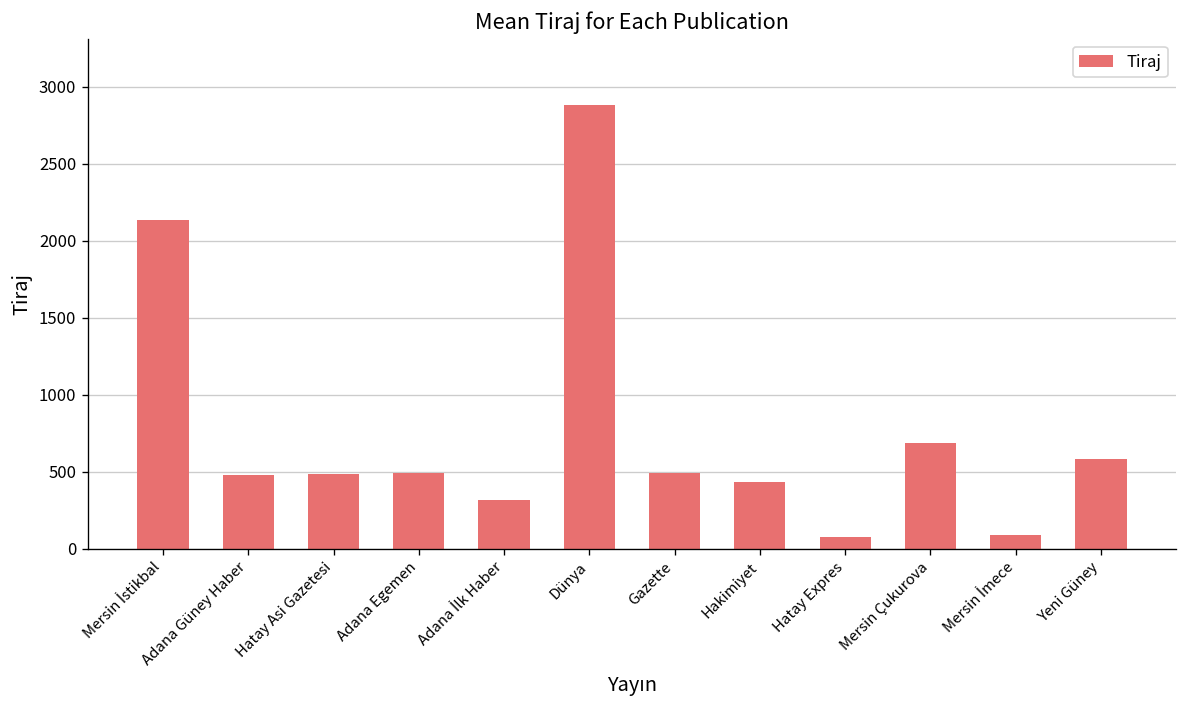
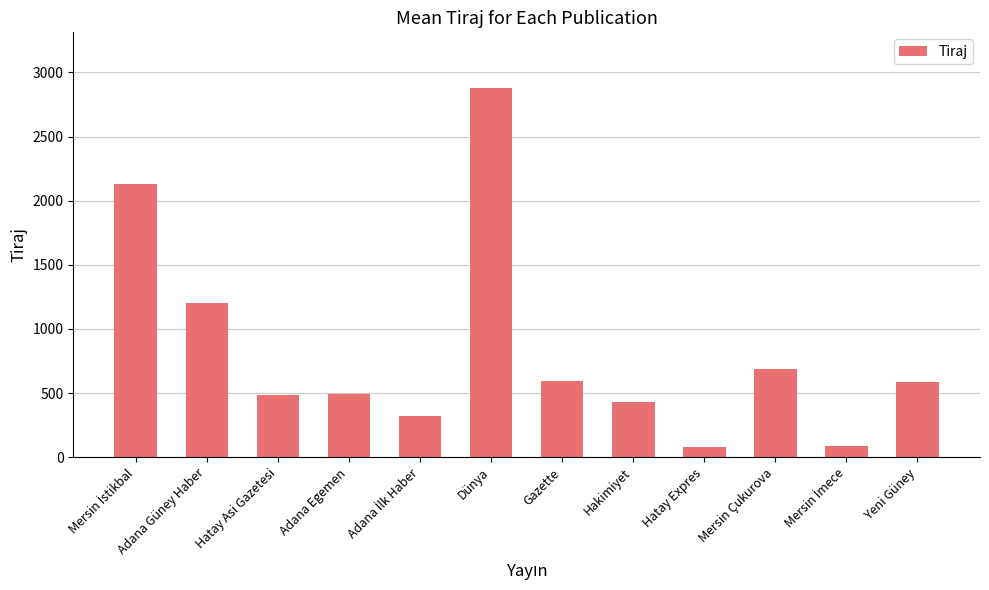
  {
    "Mersin İstikbal": 2130,
-   "Adana Güney Haber": 480,
+   "Adana Güney Haber": 1200,
    "Hatay Asi Gazetesi": 480,
    "Adana Egemen": 490,
    "Adana İlk Haber": 320,
    "Dünya": 2880,
-   "Gazette": 490,
+   "Gazette": 590,
    "Hakimiyet": 430,
    "Hatay Expres": 80,
    "Mersin Çukurova": 690,
    "Mersin İmece": 90,
    "Yeni Güney": 580
  }
